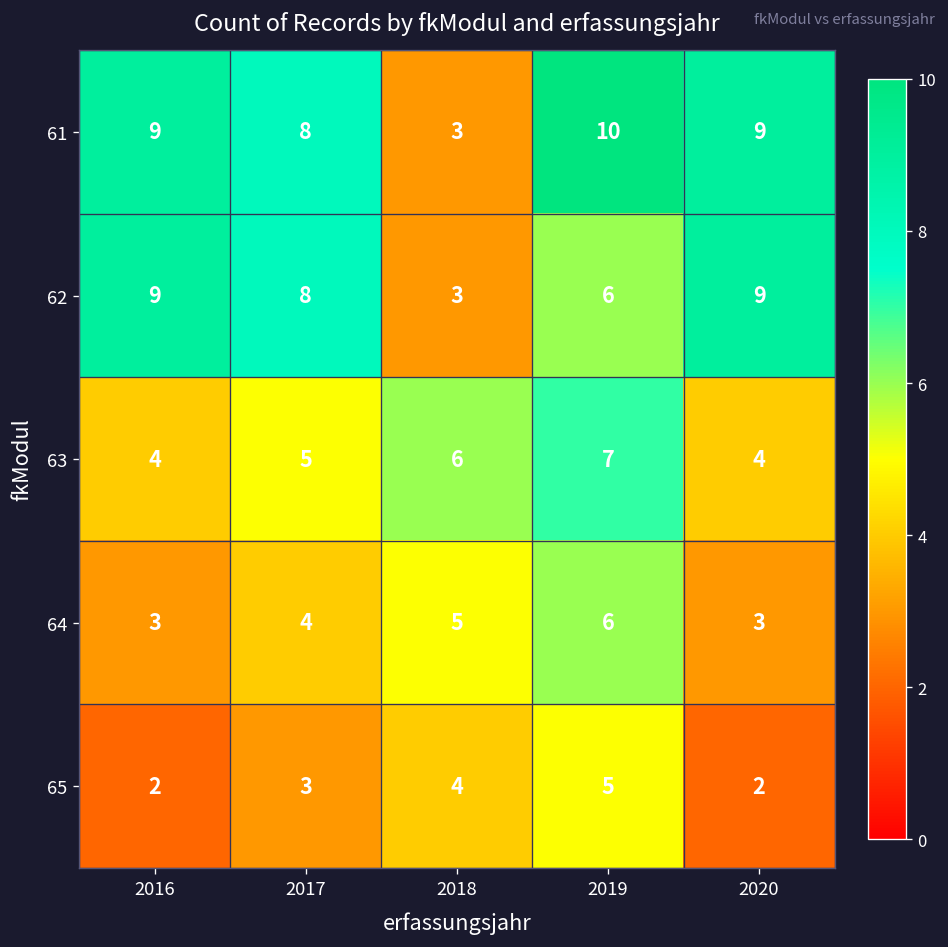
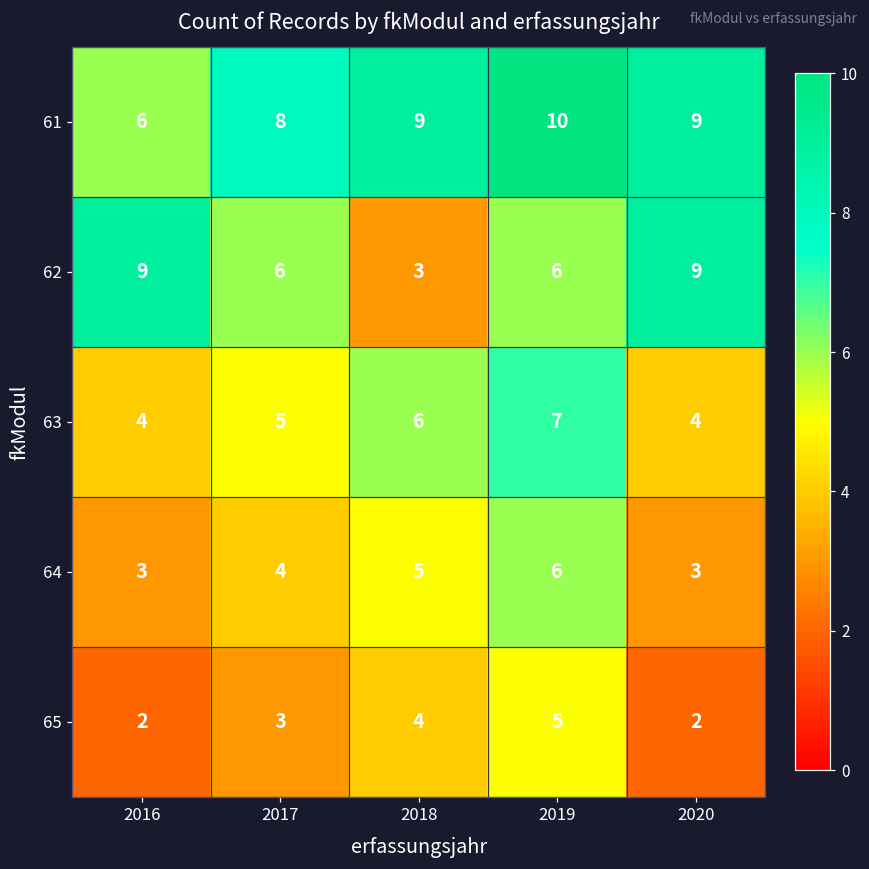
  {
    "61": {
-     "2016": 9,
+     "2016": 6,
      "2017": 8,
-     "2018": 3,
+     "2018": 9,
      "2019": 10,
      "2020": 9
    },
    "62": {
      "2016": 9,
-     "2017": 8,
+     "2017": 6,
      "2018": 3,
      "2019": 6,
      "2020": 9
    },
    "63": {
      "2016": 4,
      "2017": 5,
      "2018": 6,
      "2019": 7,
      "2020": 4
    },
    "64": {
      "2016": 3,
      "2017": 4,
      "2018": 5,
      "2019": 6,
      "2020": 3
    },
    "65": {
      "2016": 2,
      "2017": 3,
      "2018": 4,
      "2019": 5,
      "2020": 2
    }
  }
